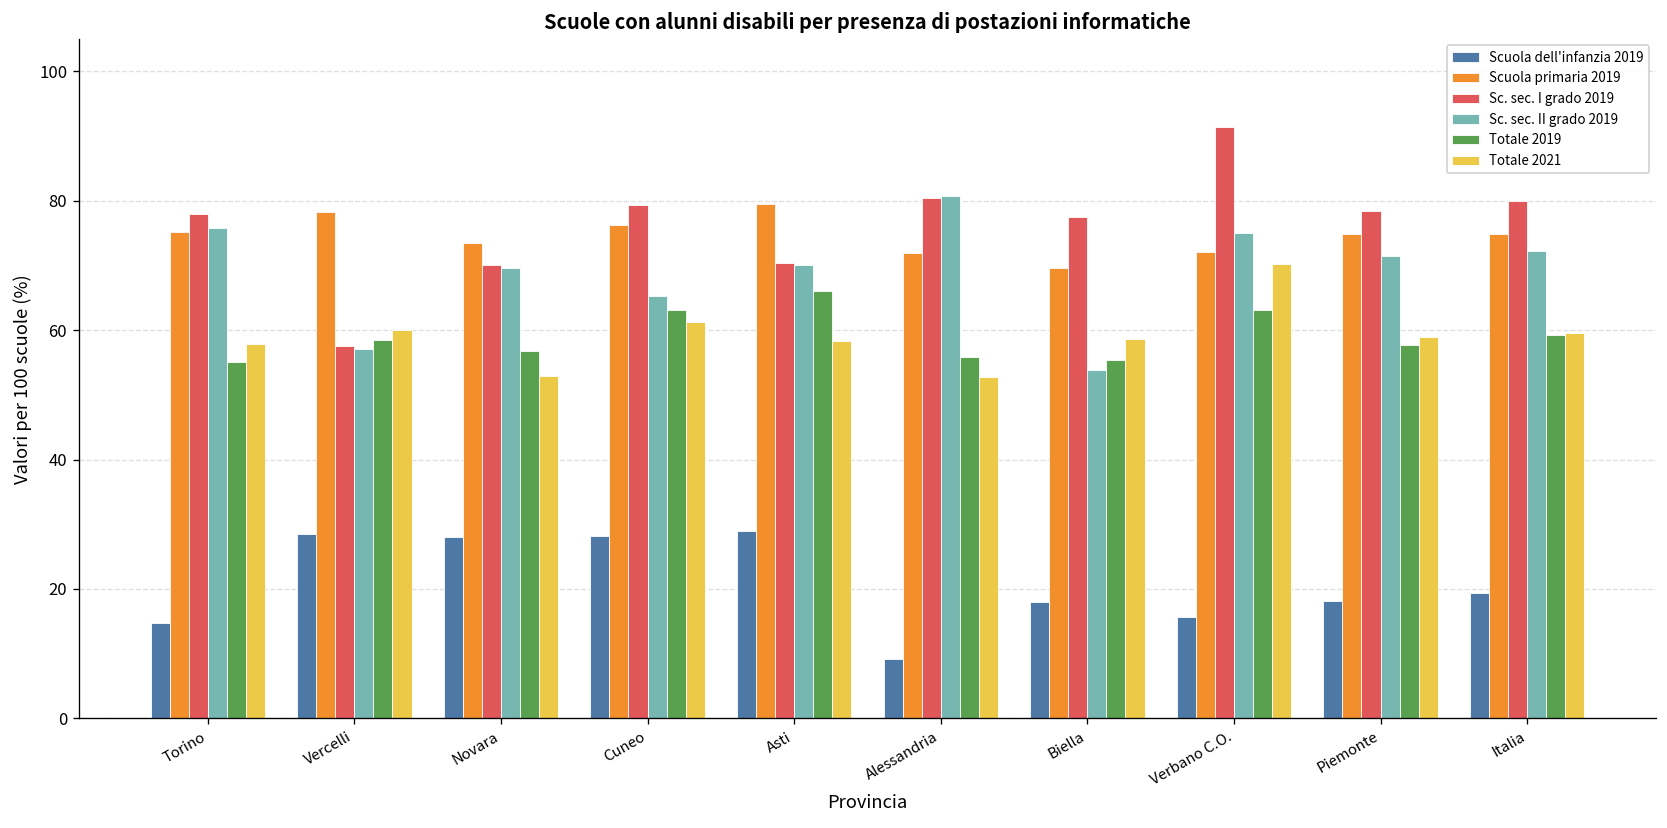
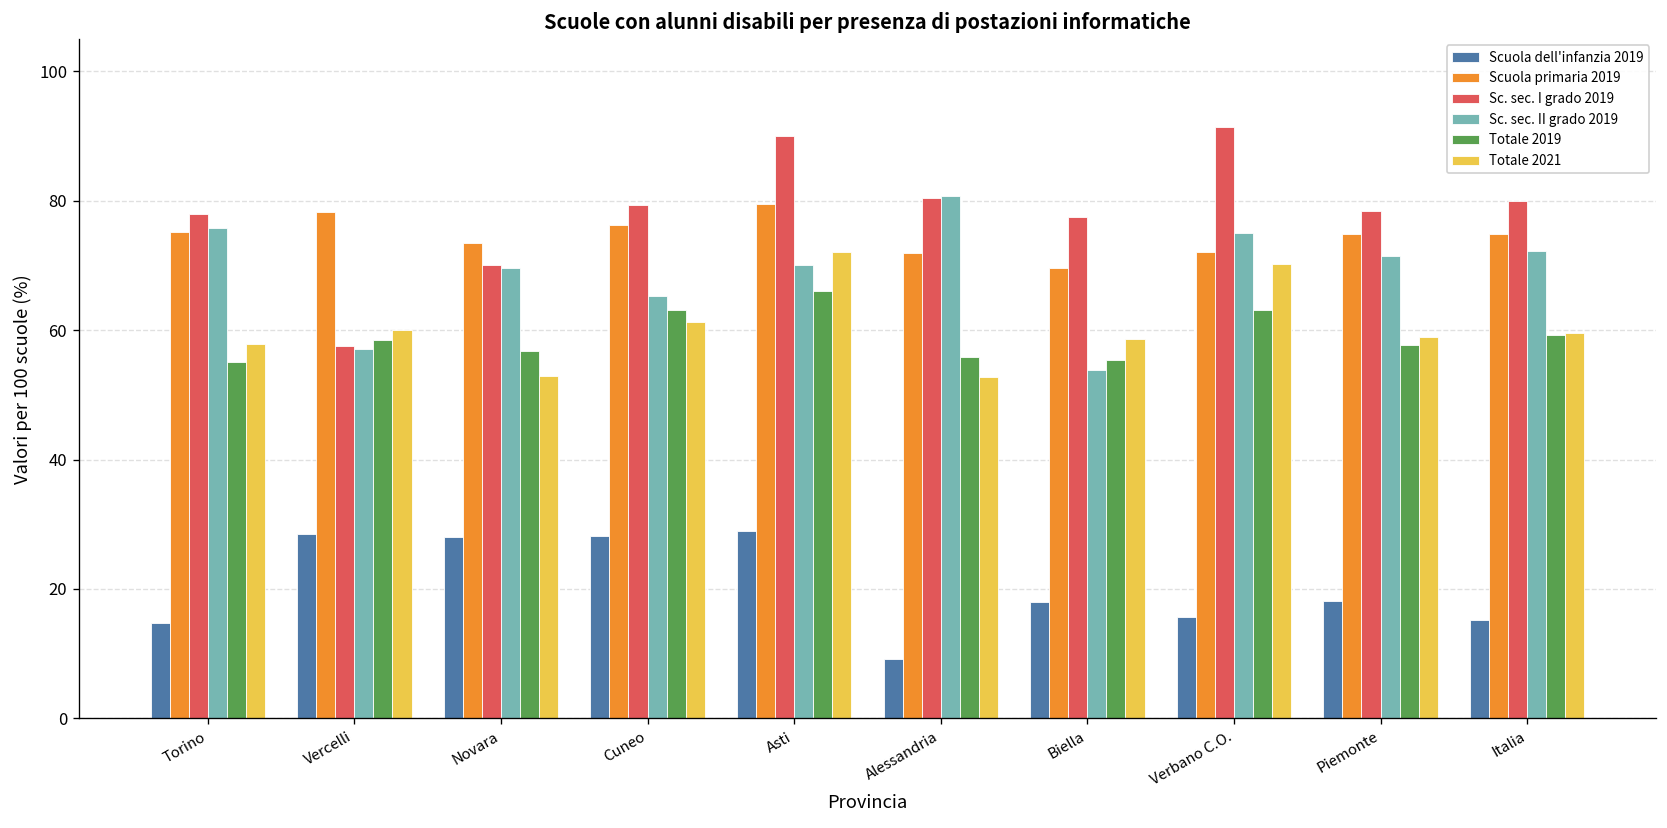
  {
    "Scuola dell'infanzia 2019": {
      "Torino": 15,
      "Vercelli": 29,
      "Novara": 28,
      "Cuneo": 28,
      "Asti": 29,
      "Alessandria": 9,
      "Biella": 18,
      "Verbano C.O.": 16,
      "Piemonte": 18,
-     "Italia": 19
+     "Italia": 15
    },
    "Scuola primaria 2019": {
      "Torino": 75,
      "Vercelli": 78,
      "Novara": 73,
      "Cuneo": 76,
      "Asti": 79,
      "Alessandria": 72,
      "Biella": 70,
      "Verbano C.O.": 72,
      "Piemonte": 75,
      "Italia": 75
    },
    "Sc. sec. I grado 2019": {
      "Torino": 78,
      "Vercelli": 58,
      "Novara": 70,
      "Cuneo": 79,
-     "Asti": 70,
+     "Asti": 90,
      "Alessandria": 80,
      "Biella": 77,
      "Verbano C.O.": 91,
      "Piemonte": 78,
      "Italia": 80
    },
    "Sc. sec. II grado 2019": {
      "Torino": 76,
      "Vercelli": 57,
      "Novara": 70,
      "Cuneo": 65,
      "Asti": 70,
      "Alessandria": 81,
      "Biella": 54,
      "Verbano C.O.": 75,
      "Piemonte": 71,
      "Italia": 72
    },
    "Totale 2019": {
      "Torino": 55,
      "Vercelli": 58,
      "Novara": 57,
      "Cuneo": 63,
      "Asti": 66,
      "Alessandria": 56,
      "Biella": 55,
      "Verbano C.O.": 63,
      "Piemonte": 58,
      "Italia": 59
    },
    "Totale 2021": {
      "Torino": 58,
      "Vercelli": 60,
      "Novara": 53,
      "Cuneo": 61,
-     "Asti": 58,
+     "Asti": 72,
      "Alessandria": 53,
      "Biella": 59,
      "Verbano C.O.": 70,
      "Piemonte": 59,
      "Italia": 60
    }
  }
